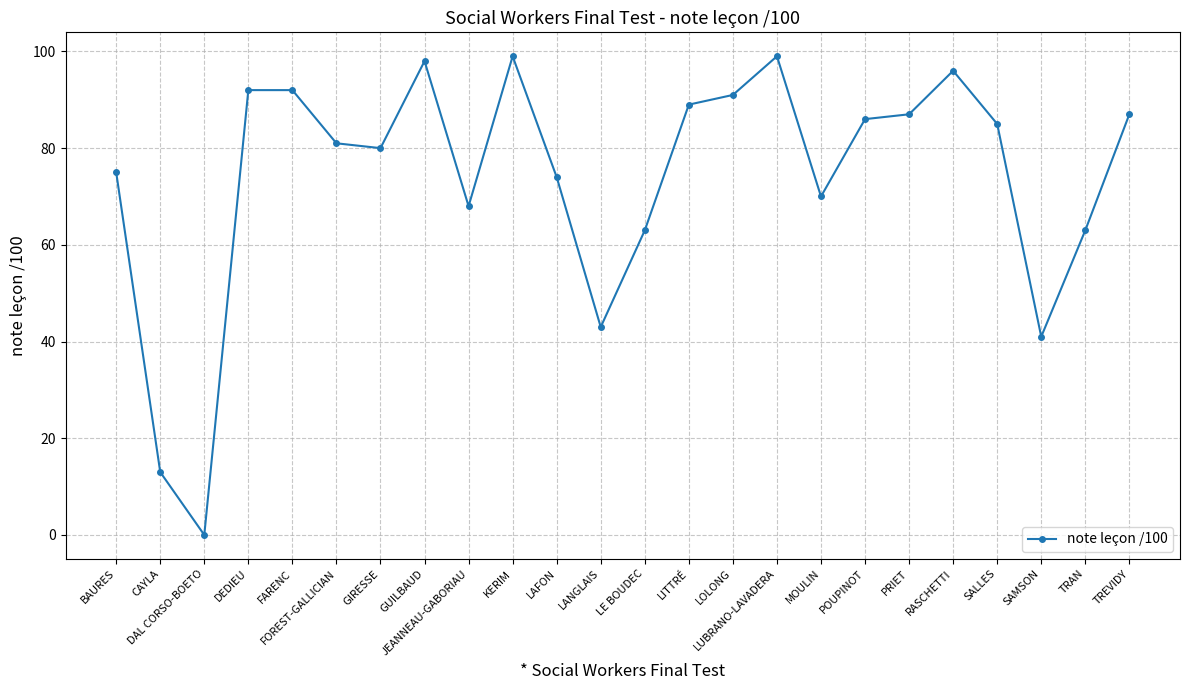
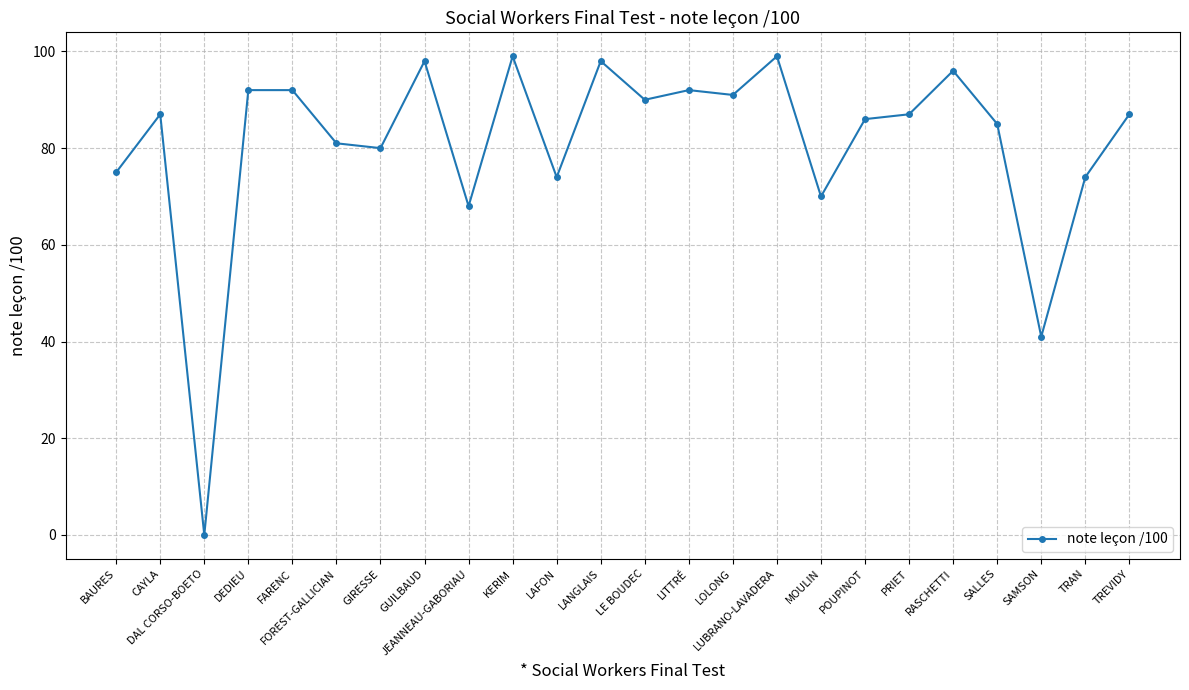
  {
    "BAURES": 75,
-   "CAYLA": 13,
+   "CAYLA": 87,
    "DAL CORSO-BOETO": 0,
    "DEDIEU": 92,
    "FARENC": 92,
    "FOREST-GALLICIAN": 81,
    "GIRESSE": 80,
    "GUILBAUD": 98,
    "JEANNEAU-GABORIAU": 68,
    "KERIM": 99,
    "LAFON": 74,
-   "LANGLAIS": 43,
-   "LE BOUDEC": 63,
-   "LITTRÉ": 89,
+   "LANGLAIS": 98,
+   "LE BOUDEC": 90,
+   "LITTRÉ": 92,
    "LOLONG": 91,
    "LUBRANO-LAVADERA": 99,
    "MOULIN": 70,
    "POUPINOT": 86,
    "PRIET": 87,
    "RASCHETTI": 96,
    "SALLES": 85,
    "SAMSON": 41,
-   "TRAN": 63,
+   "TRAN": 74,
    "TREVIDY": 87
  }
